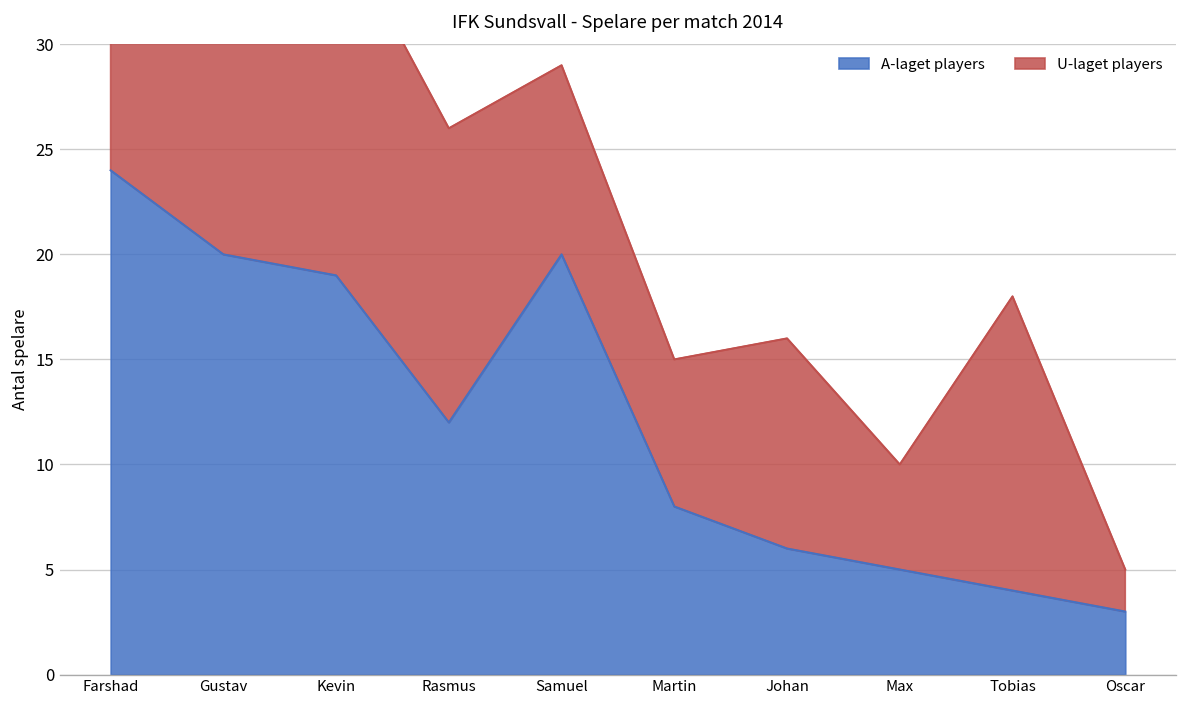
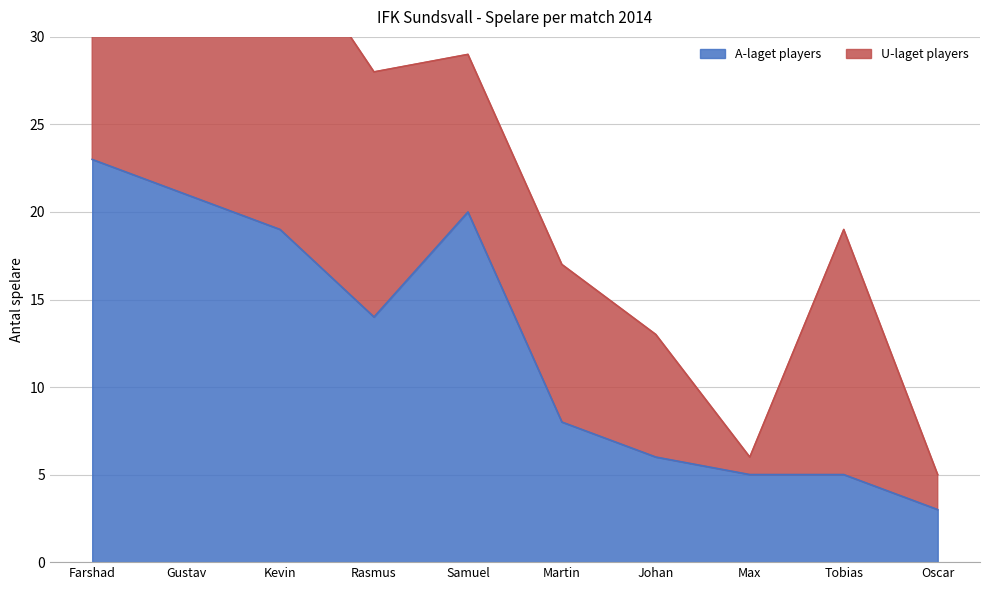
  {
    "A-laget players": {
-     "Farshad": 24,
-     "Gustav": 20,
+     "Farshad": 23,
+     "Gustav": 21,
      "Kevin": 19,
-     "Rasmus": 12,
+     "Rasmus": 14,
      "Samuel": 20,
      "Martin": 8,
      "Johan": 6,
      "Max": 5,
-     "Tobias": 4,
+     "Tobias": 5,
      "Oscar": 3
    },
    "U-laget players": {
      "Rasmus": 14,
      "Samuel": 9,
-     "Martin": 7,
-     "Johan": 10,
-     "Max": 5,
+     "Martin": 9,
+     "Johan": 7,
+     "Max": 1,
      "Tobias": 14,
      "Oscar": 2
    }
  }
